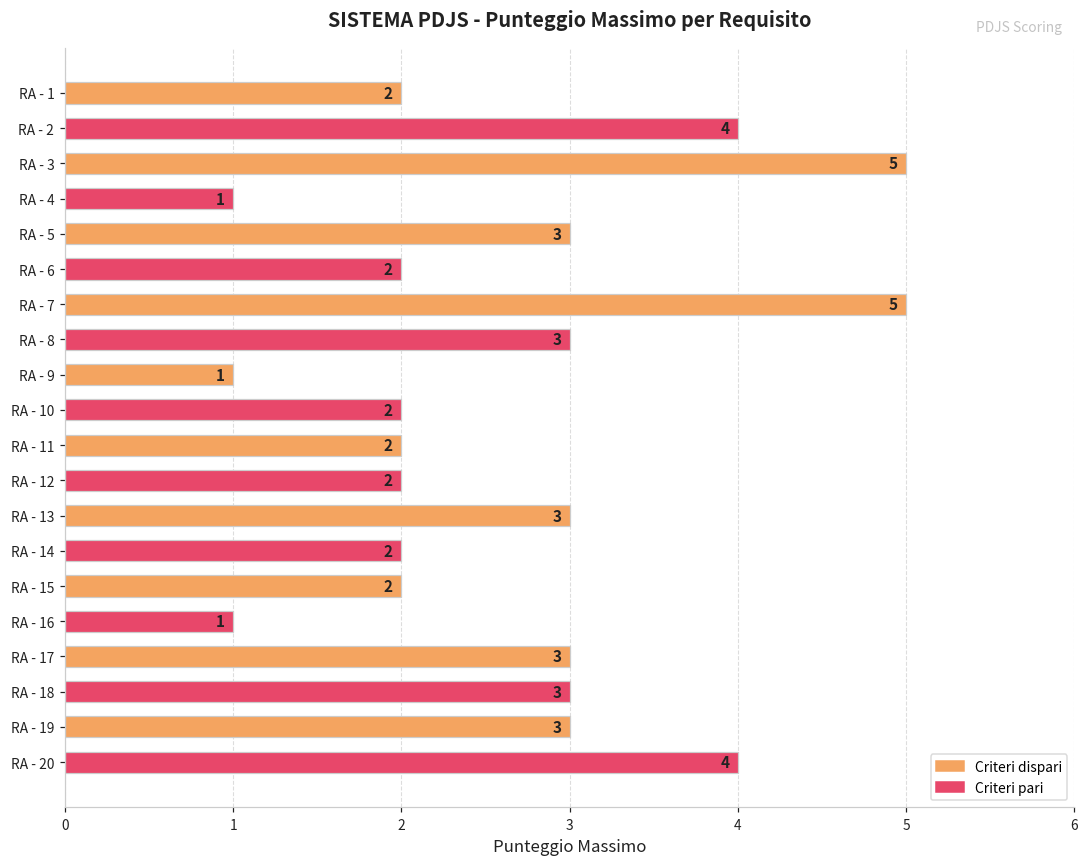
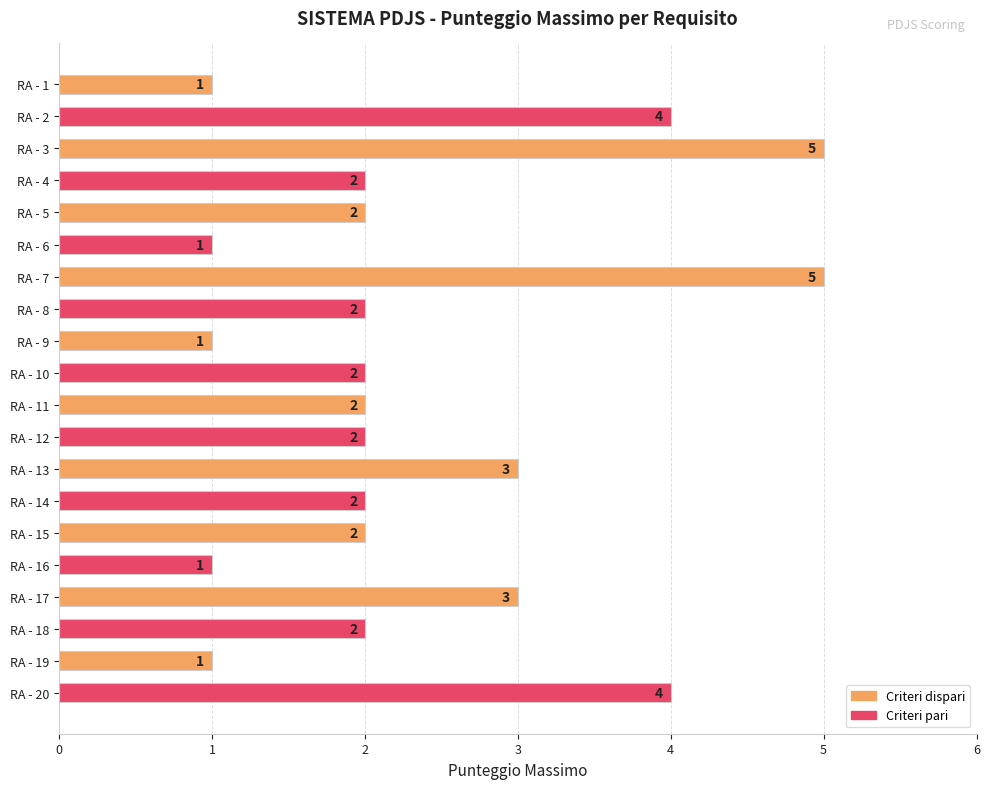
  {
-   "RA - 1": 2,
+   "RA - 1": 1,
    "RA - 2": 4,
    "RA - 3": 5,
-   "RA - 4": 1,
-   "RA - 5": 3,
-   "RA - 6": 2,
+   "RA - 4": 2,
+   "RA - 5": 2,
+   "RA - 6": 1,
    "RA - 7": 5,
-   "RA - 8": 3,
+   "RA - 8": 2,
    "RA - 9": 1,
    "RA - 10": 2,
    "RA - 11": 2,
    "RA - 12": 2,
    "RA - 13": 3,
    "RA - 14": 2,
    "RA - 15": 2,
    "RA - 16": 1,
    "RA - 17": 3,
-   "RA - 18": 3,
-   "RA - 19": 3,
+   "RA - 18": 2,
+   "RA - 19": 1,
    "RA - 20": 4
  }
